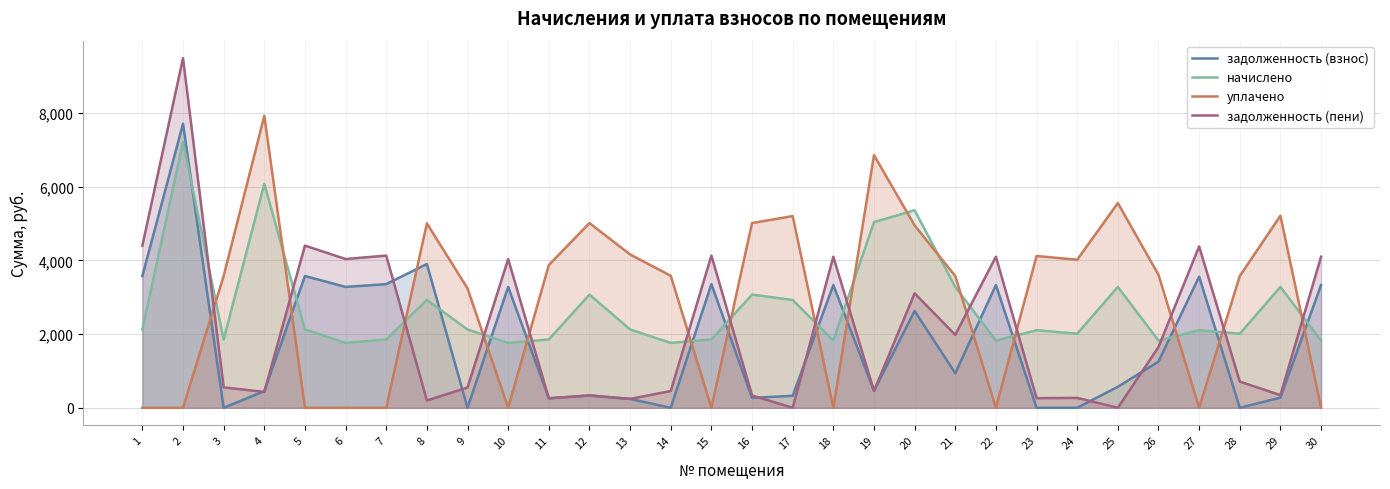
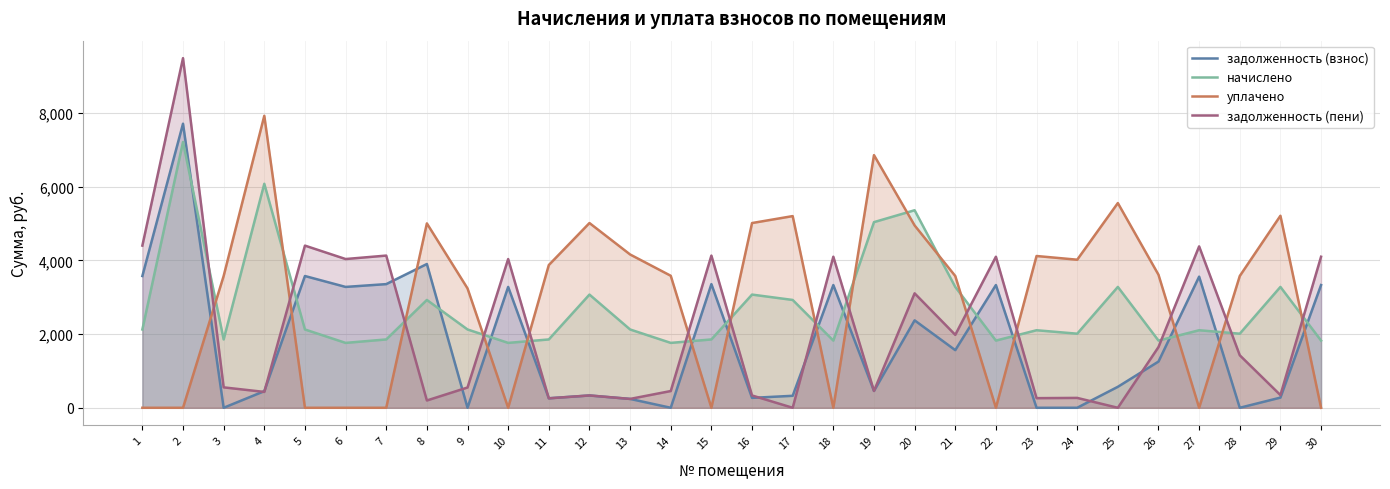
  {
    "задолженность (взнос)": {
      "1": "3,600",
      "2": "7,700",
      "3": "0",
      "5": "3,600",
      "6": "3,300",
      "7": "3,400",
      "8": "3,900",
      "9": "0",
      "10": "3,300",
      "14": "0",
      "15": "3,400",
      "17": "300",
      "18": "3,300",
-     "20": "2,600",
-     "21": "900",
+     "20": "2,400",
+     "21": "1,600",
      "22": "3,300",
      "23": "0",
      "24": "0",
      "25": "600",
      "26": "1,300",
      "27": "3,600",
      "28": "0",
      "30": "3,300"
    },
    "начислено": {
      "1": "2,100",
      "2": "7,200",
      "3": "1,900",
      "4": "6,100",
      "5": "2,100",
      "6": "1,800",
      "7": "1,900",
      "8": "2,900",
      "9": "2,100",
      "10": "1,800",
      "11": "1,900",
      "12": "3,100",
      "13": "2,100",
      "14": "1,800",
      "15": "1,900",
      "16": "3,100",
      "17": "2,900",
      "18": "1,800",
      "19": "5,000",
      "20": "5,400",
      "21": "3,300",
      "22": "1,800",
      "23": "2,100",
      "24": "2,000",
      "25": "3,300",
      "26": "1,800",
      "27": "2,100",
      "28": "2,000",
      "29": "3,300",
      "30": "1,800"
    },
    "уплачено": {
      "1": "0",
      "2": "0",
      "3": "3,600",
      "4": "7,900",
      "5": "0",
      "6": "0",
      "7": "0",
      "8": "5,000",
      "9": "3,200",
      "10": "0",
      "11": "3,900",
      "12": "5,000",
      "13": "4,200",
      "14": "3,600",
      "15": "0",
      "16": "5,000",
      "17": "5,200",
      "18": "0",
      "19": "6,900",
      "20": "4,900",
      "21": "3,600",
      "22": "0",
      "23": "4,100",
      "24": "4,000",
      "25": "5,600",
      "26": "3,600",
      "27": "0",
      "28": "3,600",
      "29": "5,200",
      "30": "0"
    },
    "задолженность (пени)": {
      "1": "4,400",
      "2": "9,500",
      "3": "600",
      "5": "4,400",
      "6": "4,000",
      "7": "4,100",
      "8": "200",
      "9": "500",
      "10": "4,000",
      "14": "500",
      "15": "4,100",
      "17": "0",
      "18": "4,100",
      "20": "3,100",
      "21": "2,000",
      "22": "4,100",
      "23": "300",
      "24": "300",
      "25": "0",
      "26": "1,600",
      "27": "4,400",
-     "28": "700",
+     "28": "1,400",
      "30": "4,100"
    }
  }
